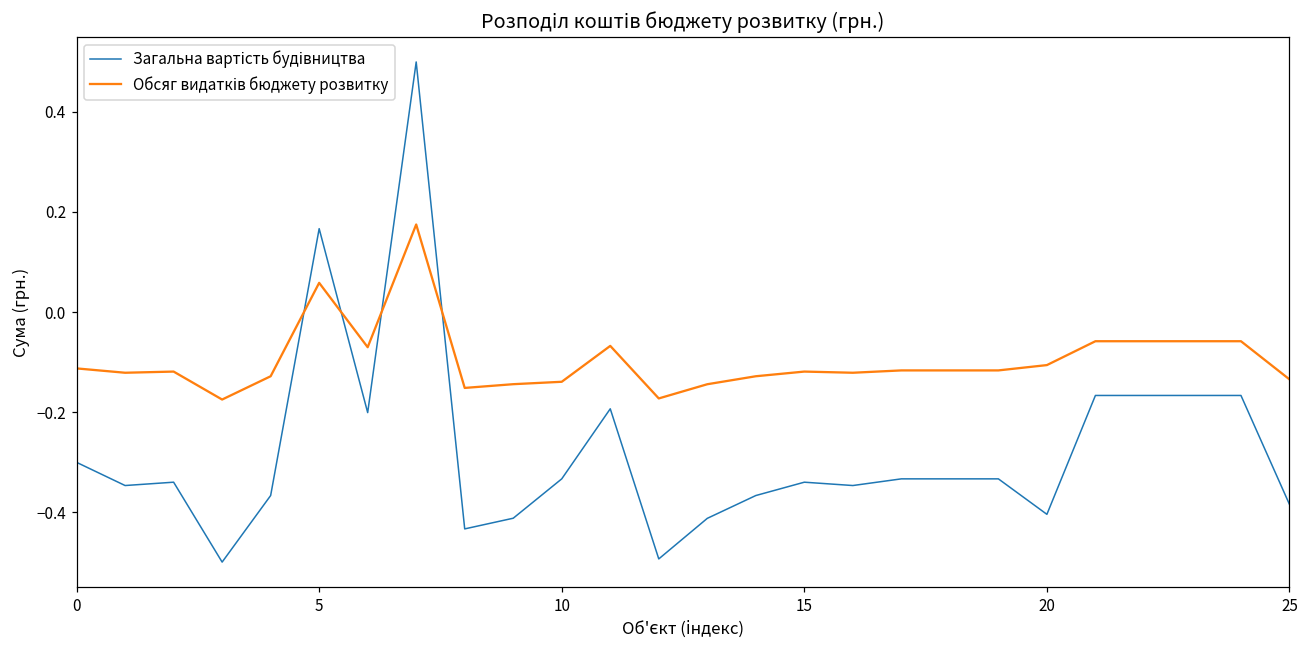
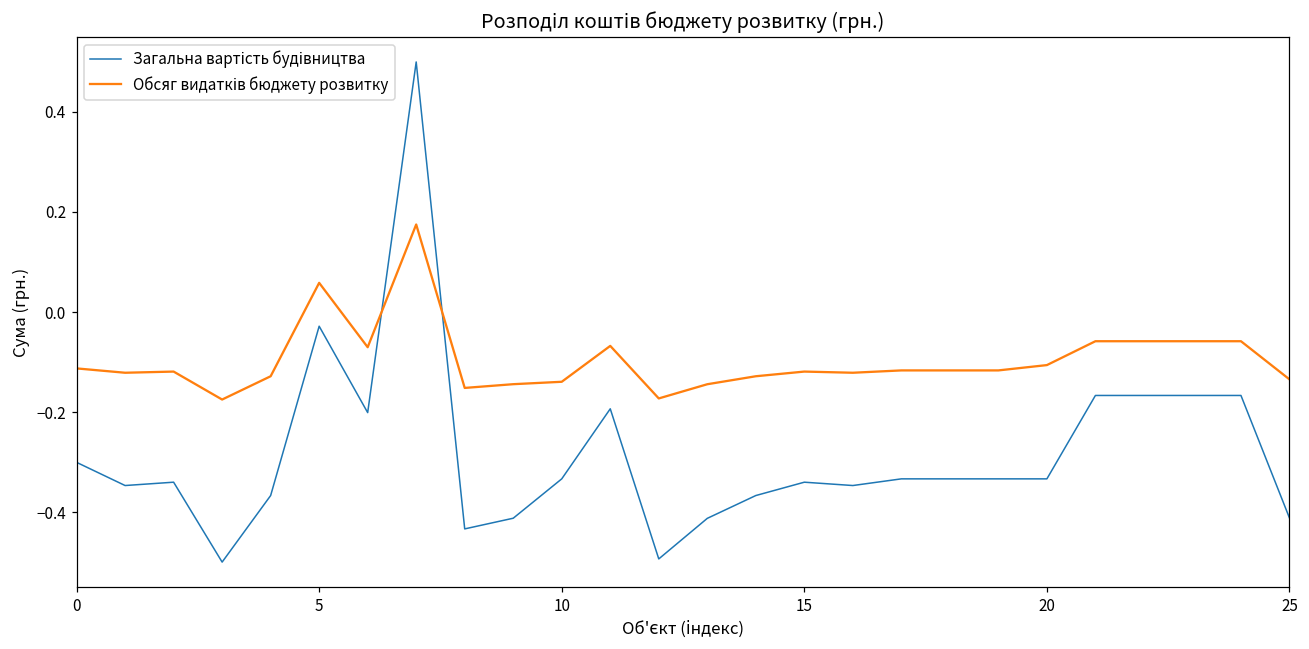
  {
    "Загальна вартість будівництва": {
      "0": -0.30,
-     "5": 0.17,
+     "5": -0.03,
      "10": -0.33,
      "15": -0.34,
-     "20": -0.40,
-     "25": -0.38
+     "20": -0.33,
+     "25": -0.41
    },
    "Обсяг видатків бюджету розвитку": {
      "0": -0.11,
      "5": 0.06,
      "10": -0.14,
      "15": -0.12,
      "20": -0.11,
      "25": -0.13
    }
  }
